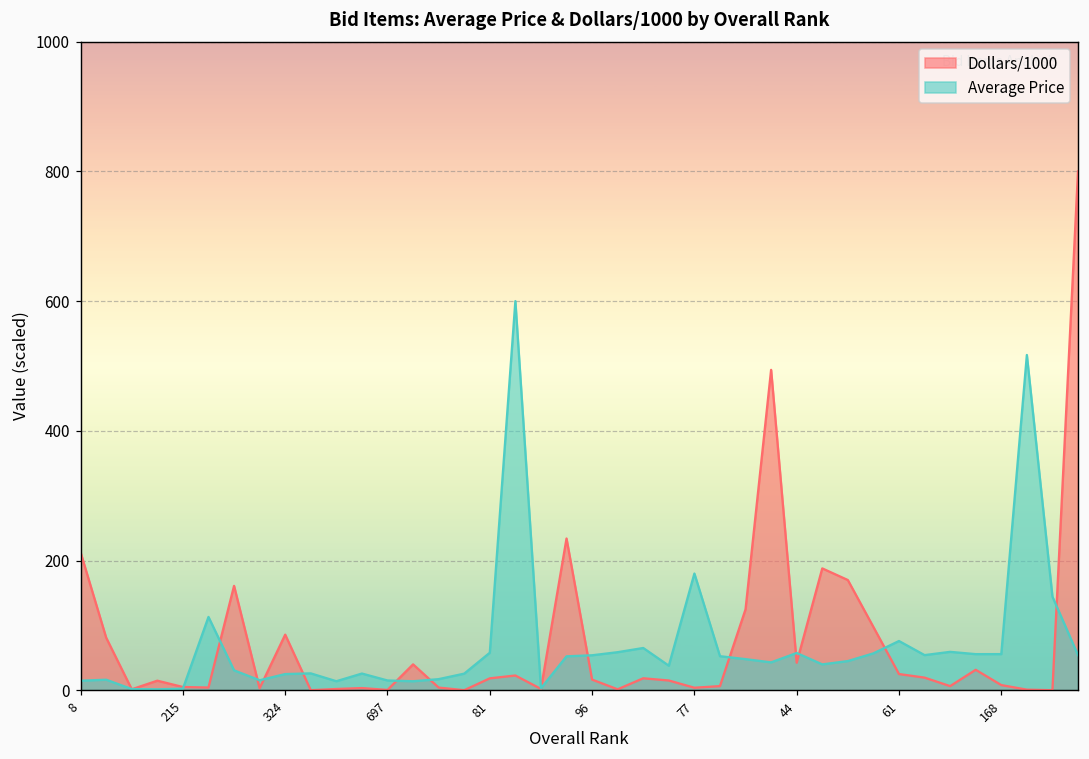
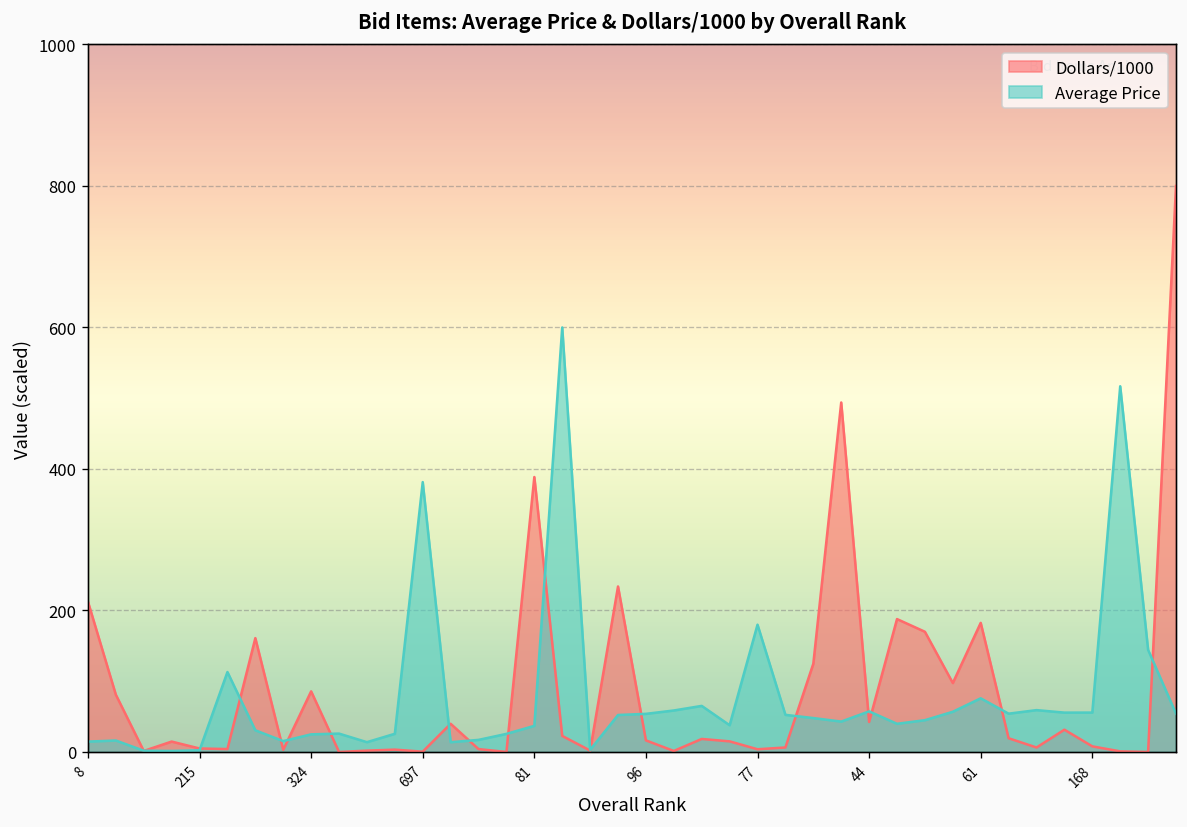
  {
    "Dollars/1000": {
      "8": 210,
      "324": 90,
      "697": 0,
-     "81": 20,
+     "81": 390,
      "96": 20,
      "77": 0,
      "44": 40,
-     "61": 20,
+     "61": 180,
      "168": 10
    },
    "Average Price": {
      "8": 10,
      "324": 20,
-     "697": 20,
-     "81": 60,
+     "697": 380,
+     "81": 40,
      "96": 50,
      "77": 180,
      "44": 60,
      "61": 80,
      "168": 60
    }
  }
